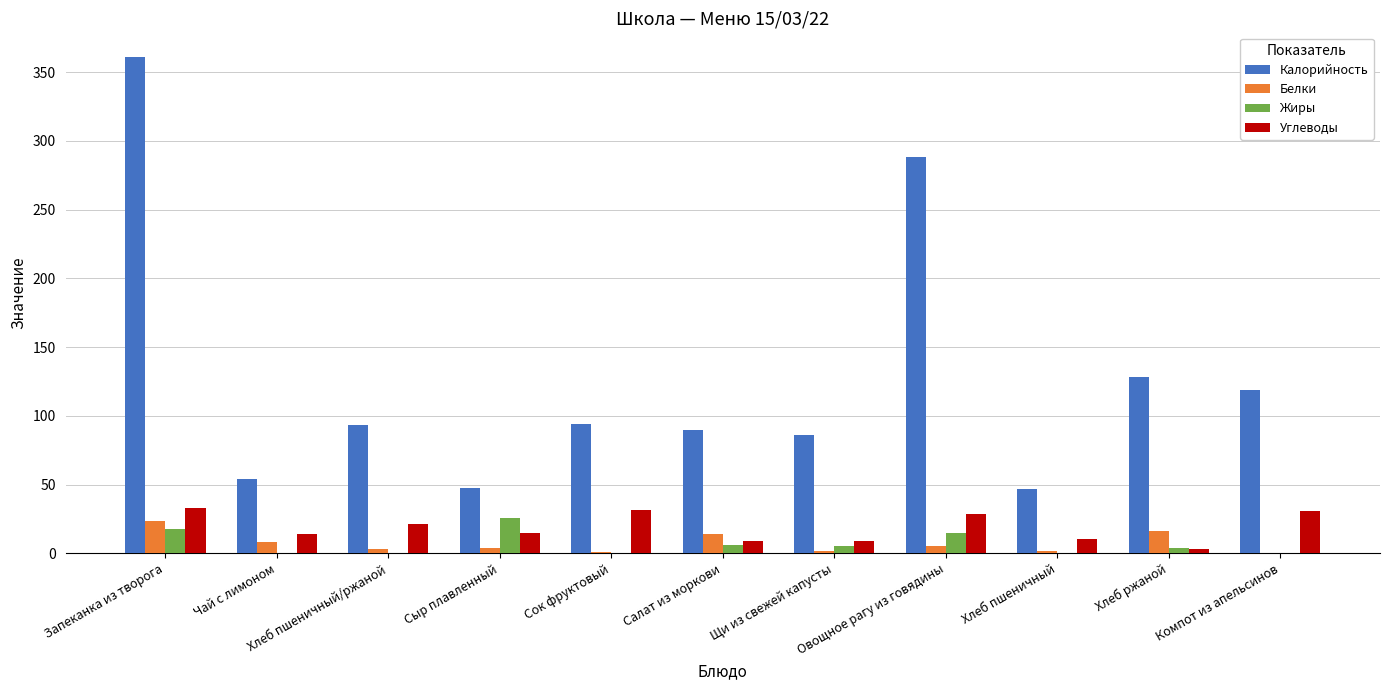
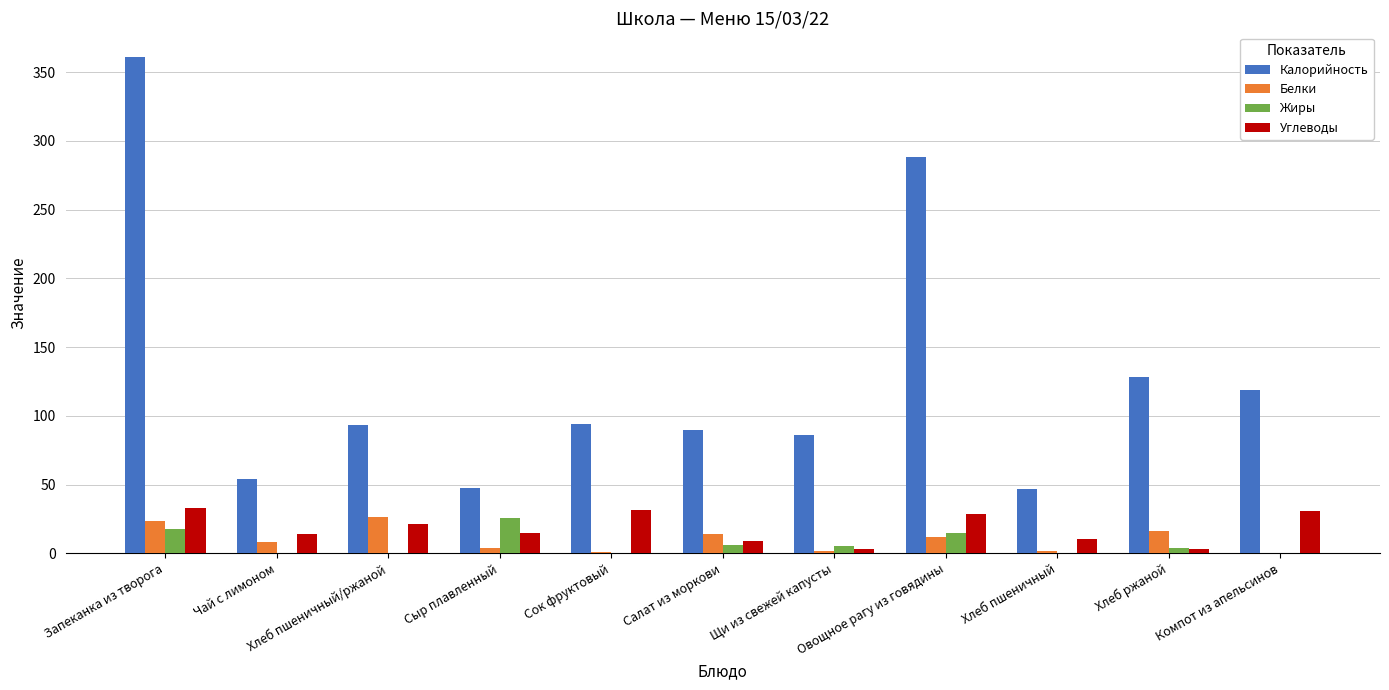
  {
    "Калорийность": {
      "Запеканка из творога": 361,
      "Чай с лимоном": 54,
      "Хлеб пшеничный/ржаной": 93,
      "Сыр плавленный": 47,
      "Сок фруктовый": 94,
      "Салат из моркови": 89,
      "Щи из свежей капусты": 86,
      "Овощное рагу из говядины": 289,
      "Хлеб пшеничный": 47,
      "Хлеб ржаной": 128,
      "Компот из апельсинов": 119
    },
    "Белки": {
      "Запеканка из творога": 23,
      "Чай с лимоном": 8,
-     "Хлеб пшеничный/ржаной": 3,
+     "Хлеб пшеничный/ржаной": 26,
      "Сыр плавленный": 4,
      "Салат из моркови": 14,
-     "Овощное рагу из говядины": 5,
+     "Овощное рагу из говядины": 12,
      "Хлеб ржаной": 16
    },
    "Жиры": {
      "Запеканка из творога": 18,
      "Сыр плавленный": 26,
      "Сок фруктовый": 0,
      "Салат из моркови": 6,
      "Щи из свежей капусты": 6,
      "Овощное рагу из говядины": 15,
      "Хлеб ржаной": 4,
      "Компот из апельсинов": 0
    },
    "Углеводы": {
      "Запеканка из творога": 33,
      "Чай с лимоном": 14,
      "Хлеб пшеничный/ржаной": 21,
      "Сыр плавленный": 15,
      "Сок фруктовый": 32,
      "Салат из моркови": 9,
-     "Щи из свежей капусты": 9,
+     "Щи из свежей капусты": 3,
      "Овощное рагу из говядины": 28,
      "Хлеб пшеничный": 10,
      "Хлеб ржаной": 3,
      "Компот из апельсинов": 31
    }
  }
